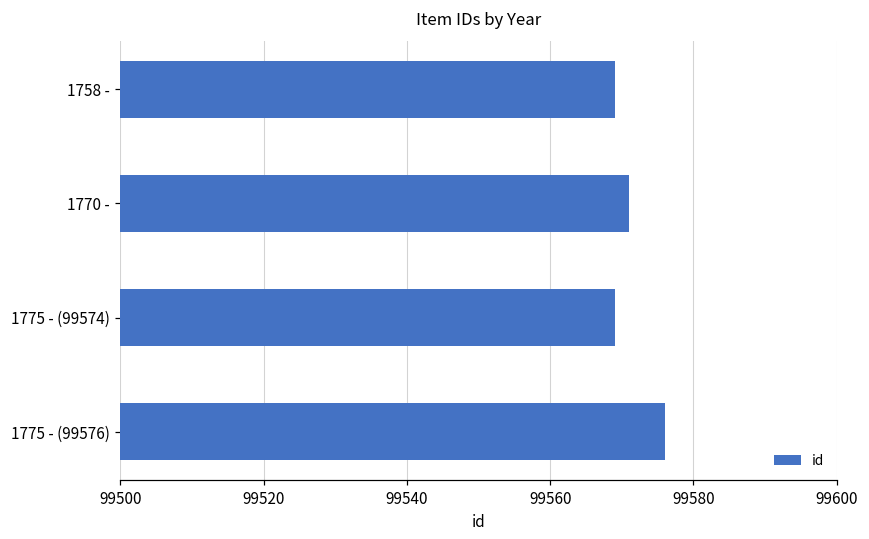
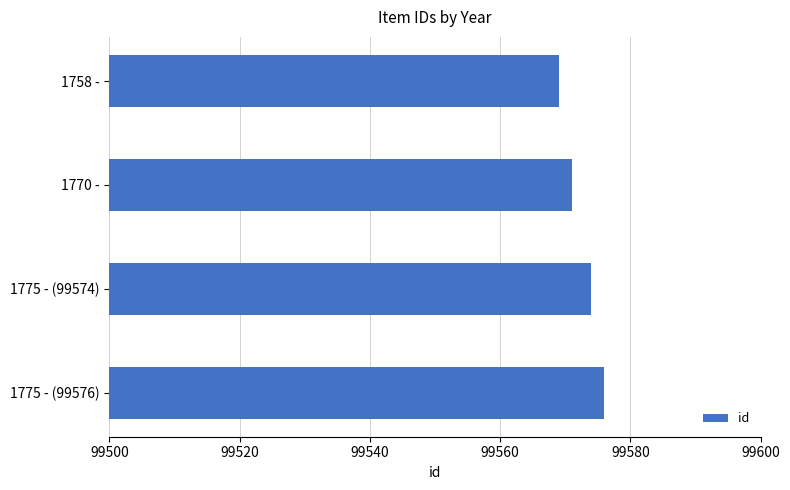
  {
    "1758 -": 99569,
    "1770 -": 99571,
-   "1775 - (99574)": 99569,
+   "1775 - (99574)": 99574,
    "1775 - (99576)": 99576
  }
